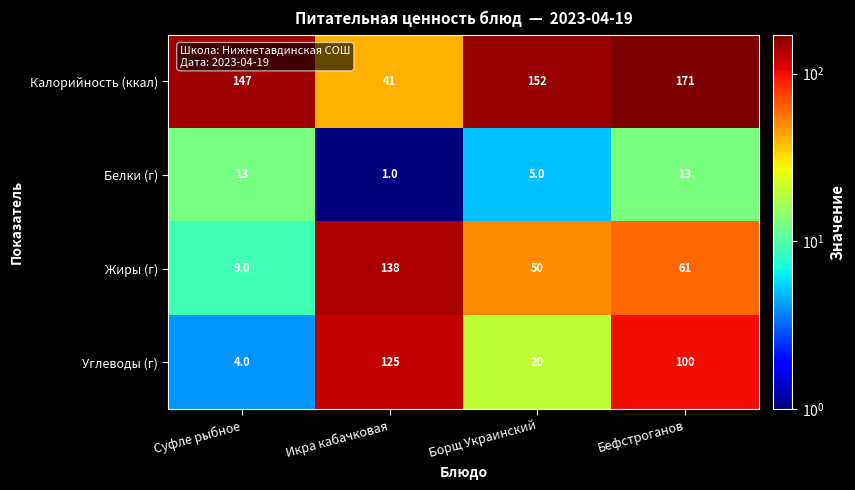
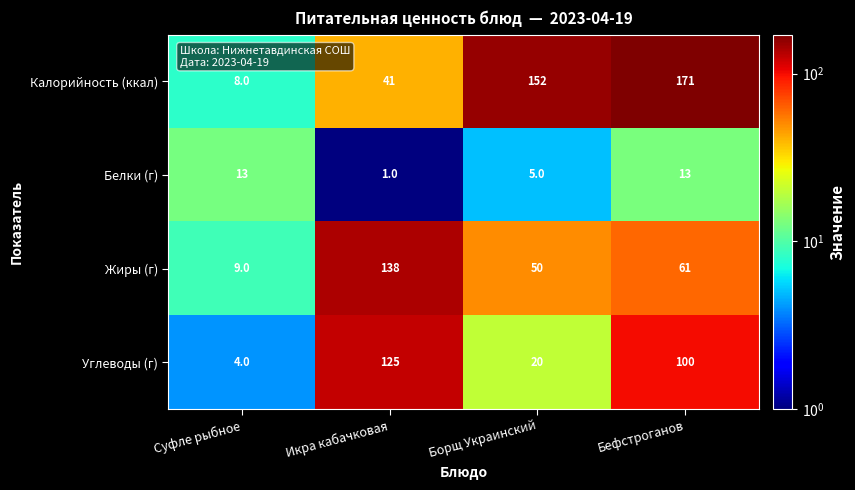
  {
    "Калорийность (ккал)": {
-     "Суфле рыбное": 147,
+     "Суфле рыбное": 8.0,
      "Икра кабачковая": 41,
      "Борщ Украинский": 152,
      "Бефстроганов": 171
    },
    "Белки (г)": {
      "Суфле рыбное": 13,
      "Икра кабачковая": 1.0,
      "Борщ Украинский": 5.0,
      "Бефстроганов": 13
    },
    "Жиры (г)": {
      "Суфле рыбное": 9.0,
      "Икра кабачковая": 138,
      "Борщ Украинский": 50,
      "Бефстроганов": 61
    },
    "Углеводы (г)": {
      "Суфле рыбное": 4.0,
      "Икра кабачковая": 125,
      "Борщ Украинский": 20,
      "Бефстроганов": 100
    }
  }
